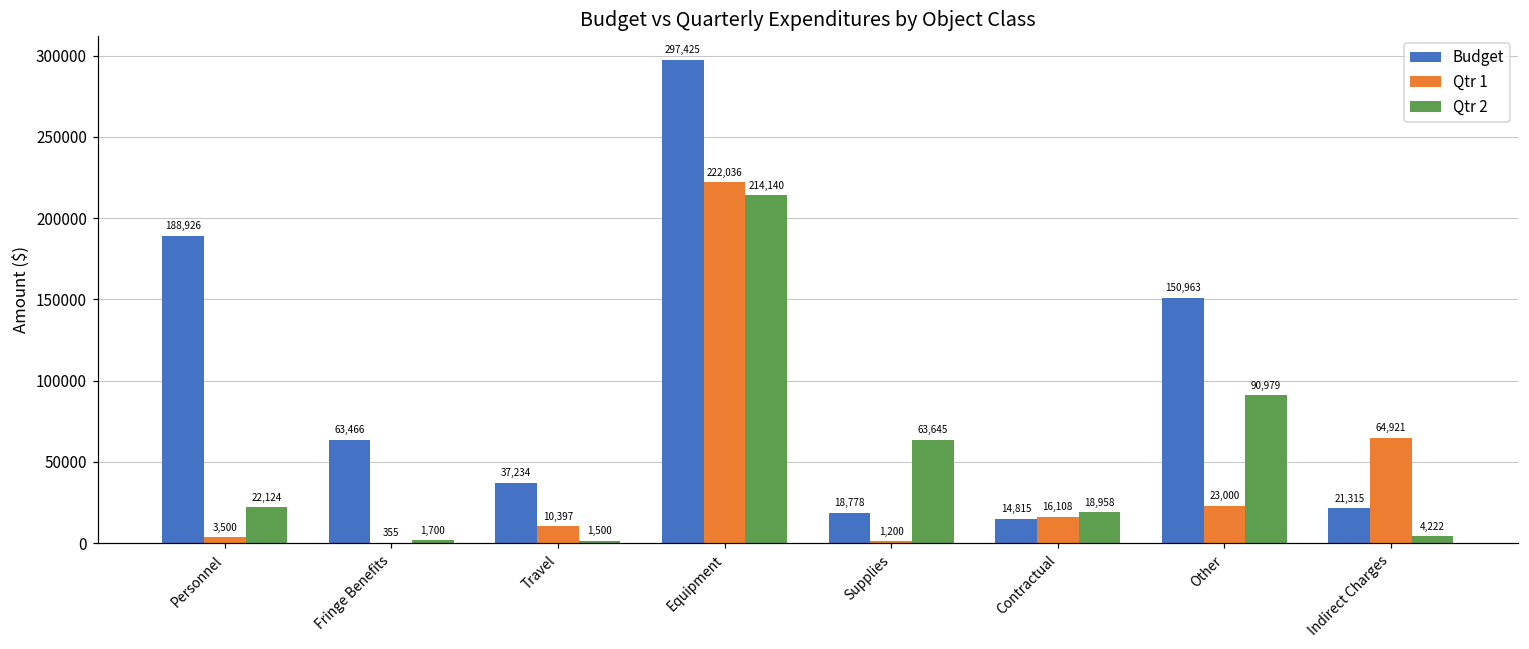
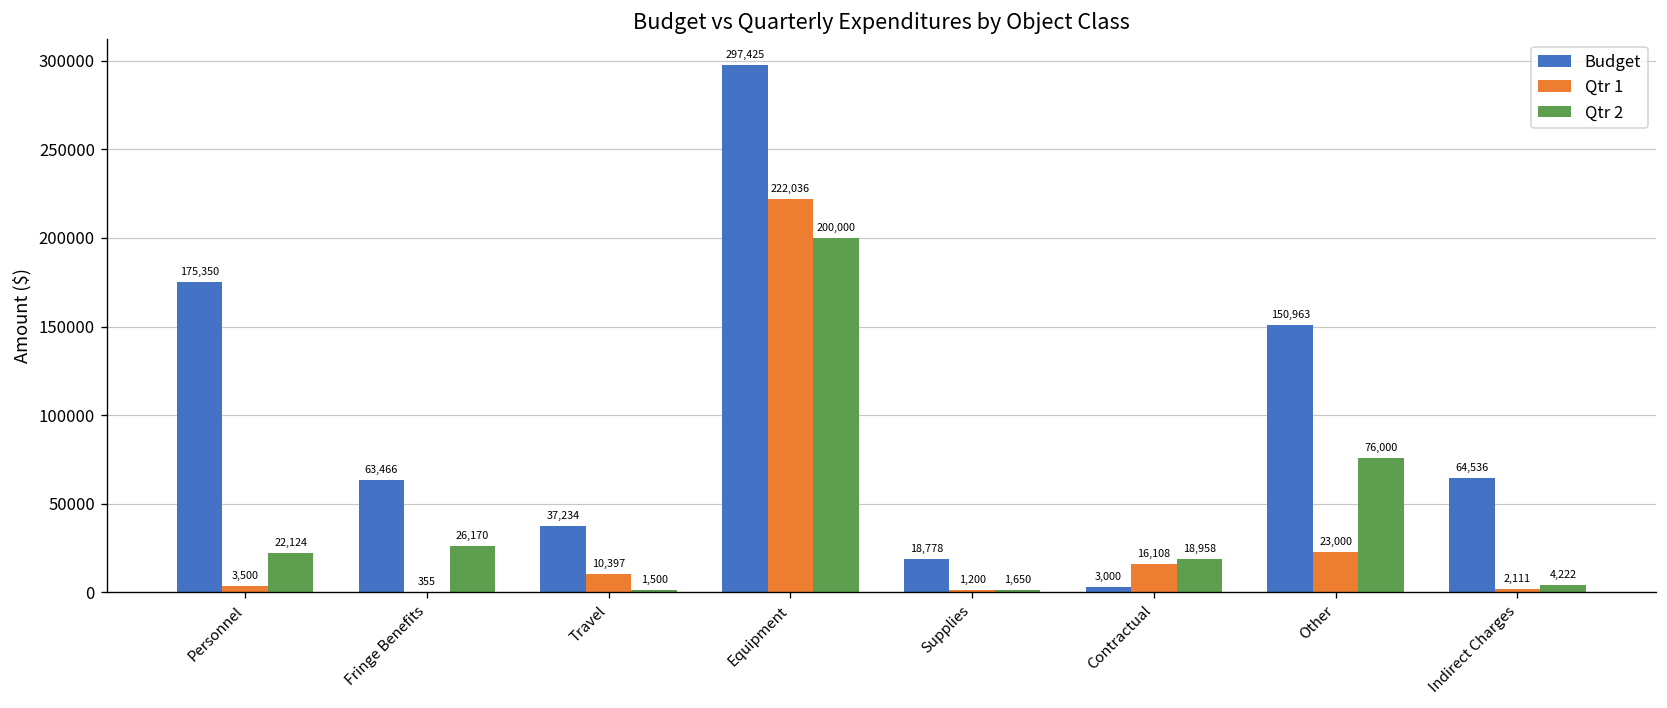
  {
    "Budget": {
-     "Personnel": "188,926",
+     "Personnel": "175,350",
      "Fringe Benefits": "63,466",
      "Travel": "37,234",
      "Equipment": "297,425",
      "Supplies": "18,778",
-     "Contractual": "14,815",
+     "Contractual": "3,000",
      "Other": "150,963",
-     "Indirect Charges": "21,315"
+     "Indirect Charges": "64,536"
    },
    "Qtr 1": {
      "Personnel": "3,500",
      "Fringe Benefits": "355",
      "Travel": "10,397",
      "Equipment": "222,036",
      "Supplies": "1,200",
      "Contractual": "16,108",
      "Other": "23,000",
-     "Indirect Charges": "64,921"
+     "Indirect Charges": "2,111"
    },
    "Qtr 2": {
      "Personnel": "22,124",
-     "Fringe Benefits": "1,700",
+     "Fringe Benefits": "26,170",
      "Travel": "1,500",
-     "Equipment": "214,140",
-     "Supplies": "63,645",
+     "Equipment": "200,000",
+     "Supplies": "1,650",
      "Contractual": "18,958",
-     "Other": "90,979",
+     "Other": "76,000",
      "Indirect Charges": "4,222"
    }
  }
